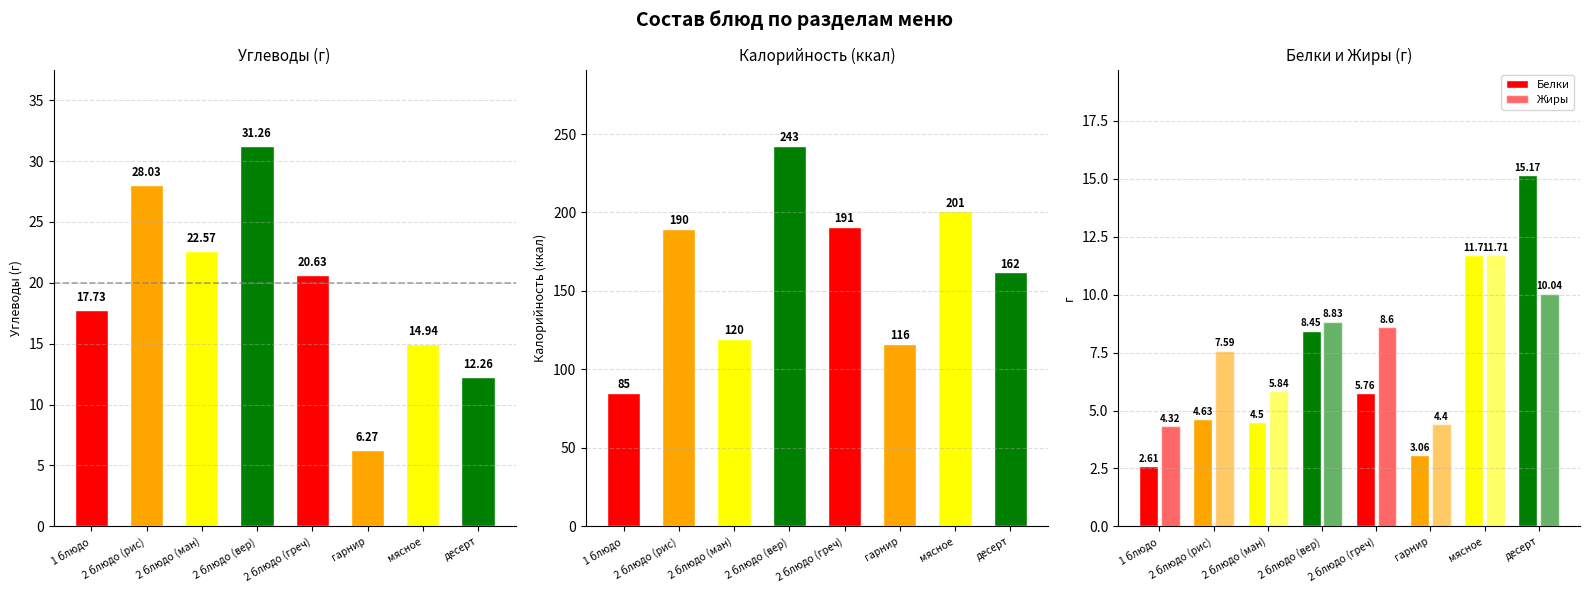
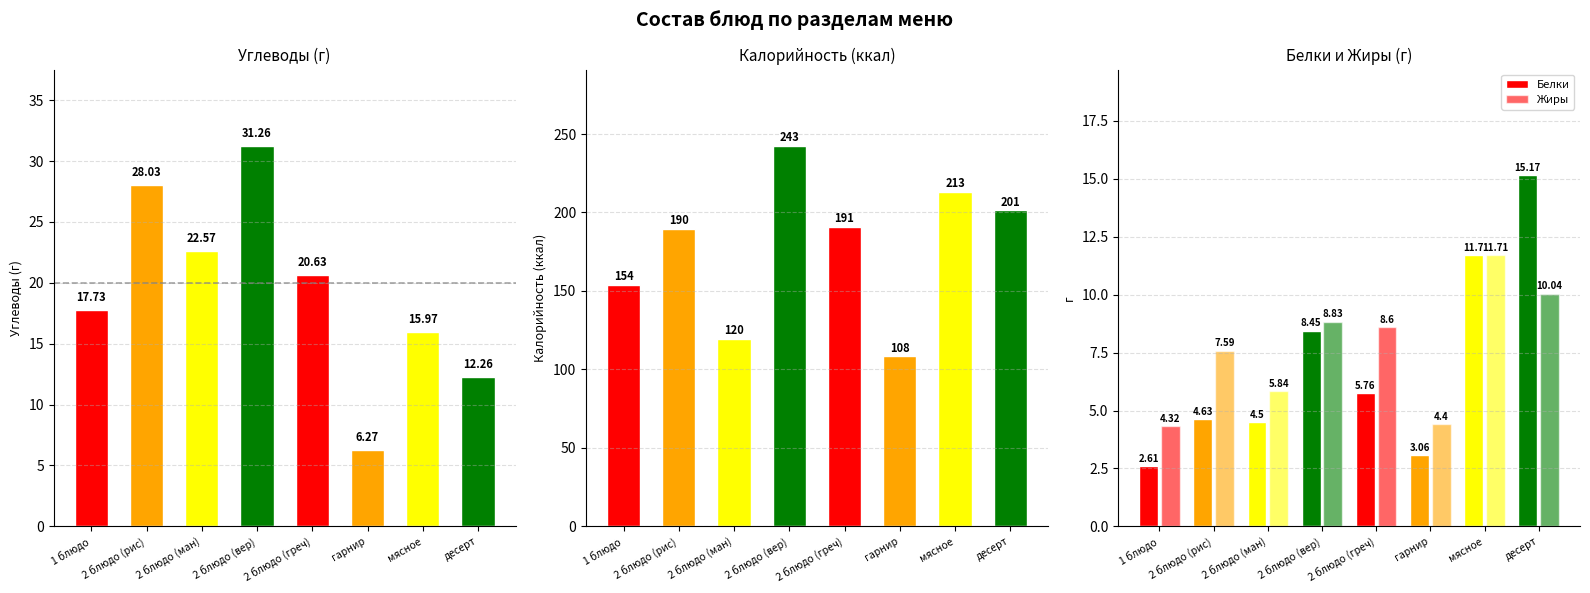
  {
    "Углеводы (г)": {
      "1 блюдо": 17.73,
      "2 блюдо (рис)": 28.03,
      "2 блюдо (ман)": 22.57,
      "2 блюдо (вер)": 31.26,
      "2 блюдо (греч)": 20.63,
      "гарнир": 6.27,
-     "мясное": 14.94,
+     "мясное": 15.97,
      "десерт": 12.26
    },
    "Калорийность (ккал)": {
-     "1 блюдо": 85,
+     "1 блюдо": 154,
      "2 блюдо (рис)": 190,
      "2 блюдо (ман)": 120,
      "2 блюдо (вер)": 243,
      "2 блюдо (греч)": 191,
-     "гарнир": 116,
-     "мясное": 201,
-     "десерт": 162
+     "гарнир": 108,
+     "мясное": 213,
+     "десерт": 201
    }
  }
